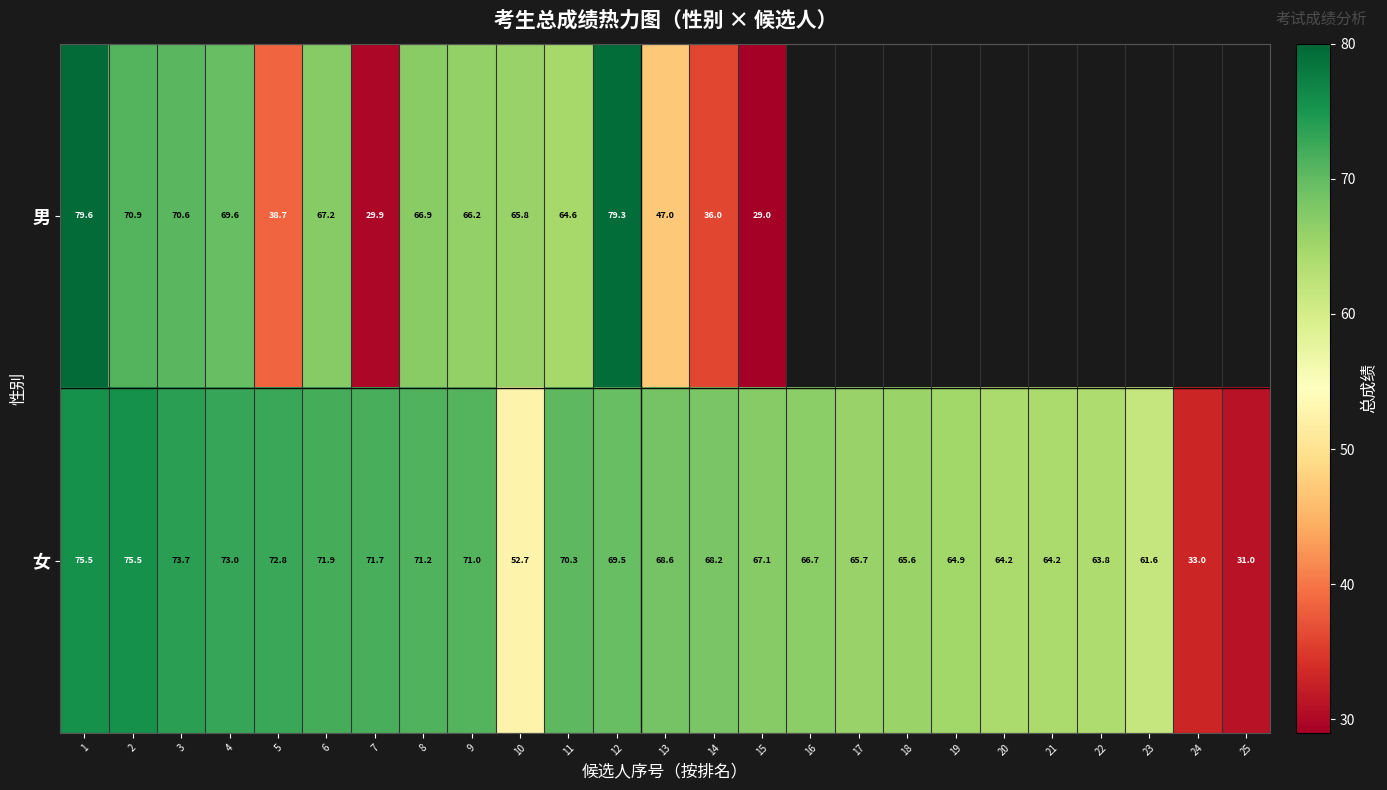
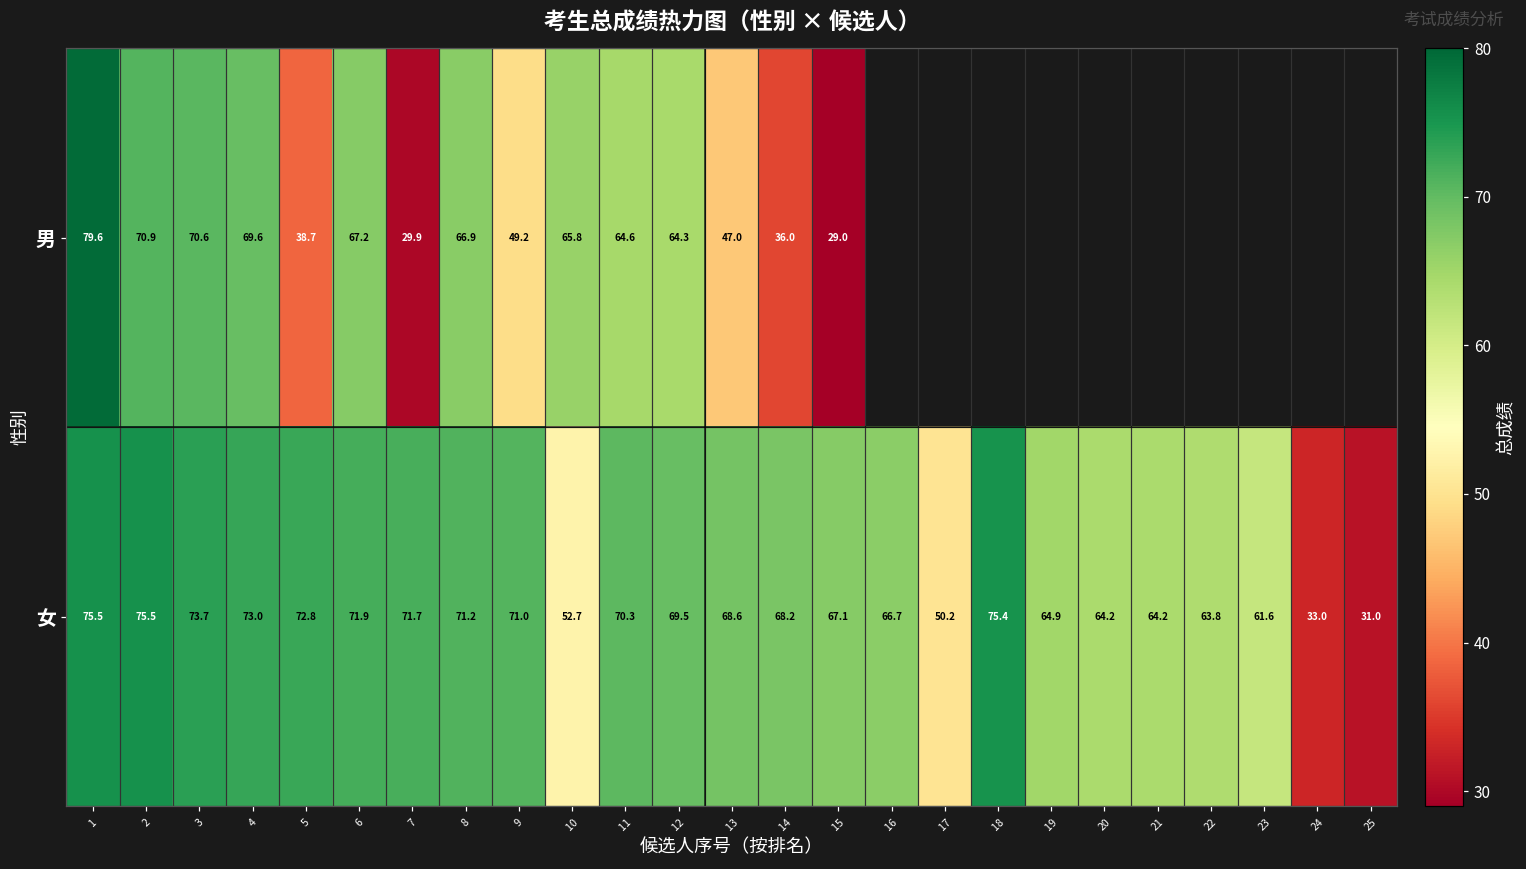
  {
    "男": {
      "1": 79.6,
      "2": 70.9,
      "3": 70.6,
      "4": 69.6,
      "5": 38.7,
      "6": 67.2,
      "7": 29.9,
      "8": 66.9,
-     "9": 66.2,
+     "9": 49.2,
      "10": 65.8,
      "11": 64.6,
-     "12": 79.3,
+     "12": 64.3,
      "13": 47.0,
      "14": 36.0,
      "15": 29.0
    },
    "女": {
      "1": 75.5,
      "2": 75.5,
      "3": 73.7,
      "4": 73.0,
      "5": 72.8,
      "6": 71.9,
      "7": 71.7,
      "8": 71.2,
      "9": 71.0,
      "10": 52.7,
      "11": 70.3,
      "12": 69.5,
      "13": 68.6,
      "14": 68.2,
      "15": 67.1,
      "16": 66.7,
-     "17": 65.7,
-     "18": 65.6,
+     "17": 50.2,
+     "18": 75.4,
      "19": 64.9,
      "20": 64.2,
      "21": 64.2,
      "22": 63.8,
      "23": 61.6,
      "24": 33.0,
      "25": 31.0
    }
  }
